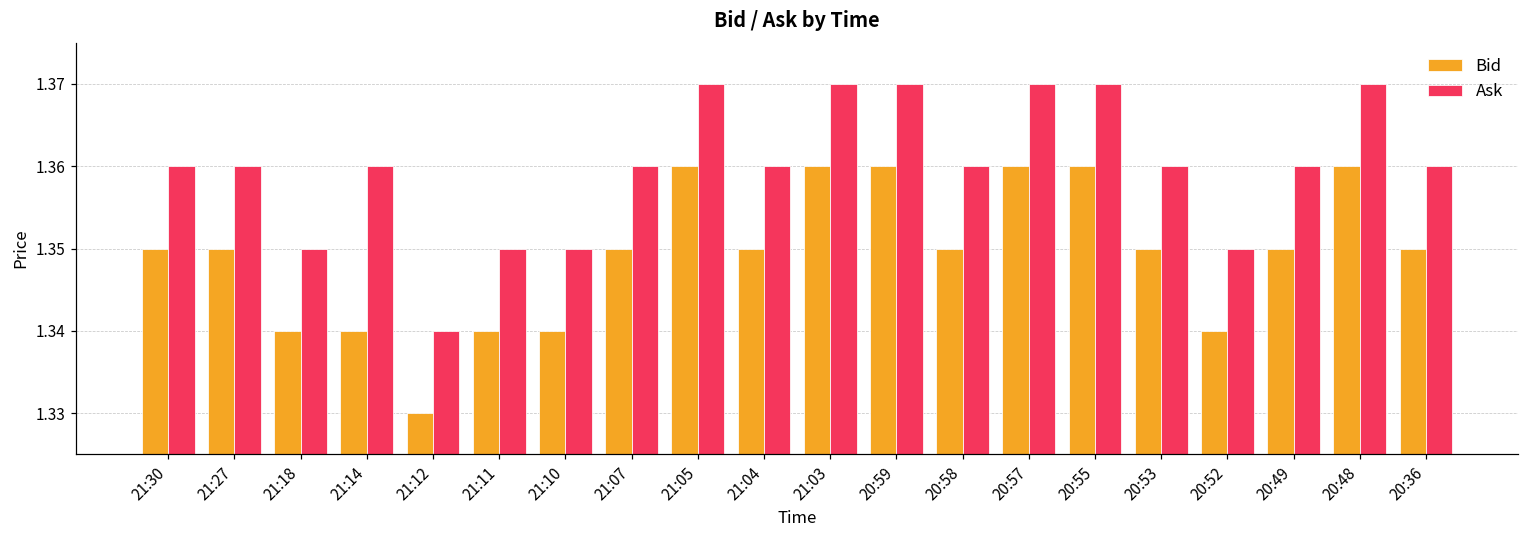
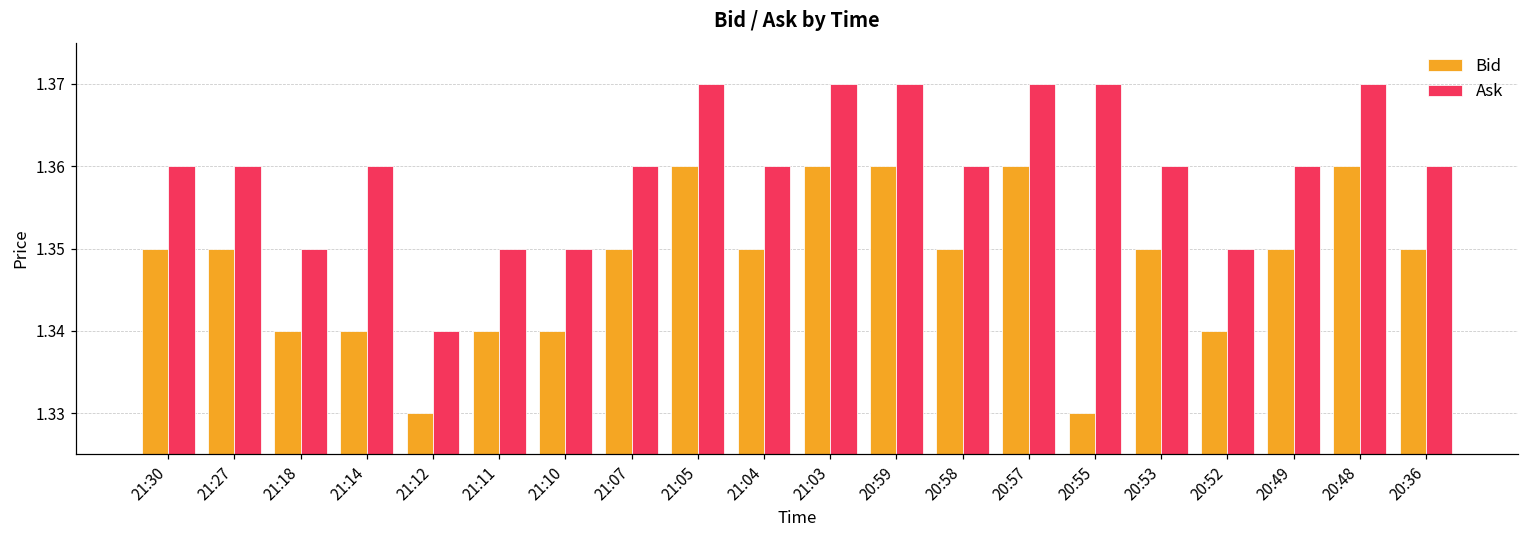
  {
    "Bid": {
      "21:30": 1.35,
      "21:27": 1.35,
      "21:18": 1.34,
      "21:14": 1.34,
      "21:12": 1.33,
      "21:11": 1.34,
      "21:10": 1.34,
      "21:07": 1.35,
      "21:05": 1.36,
      "21:04": 1.35,
      "21:03": 1.36,
      "20:59": 1.36,
      "20:58": 1.35,
      "20:57": 1.36,
-     "20:55": 1.36,
+     "20:55": 1.33,
      "20:53": 1.35,
      "20:52": 1.34,
      "20:49": 1.35,
      "20:48": 1.36,
      "20:36": 1.35
    },
    "Ask": {
      "21:30": 1.36,
      "21:27": 1.36,
      "21:18": 1.35,
      "21:14": 1.36,
      "21:12": 1.34,
      "21:11": 1.35,
      "21:10": 1.35,
      "21:07": 1.36,
      "21:05": 1.37,
      "21:04": 1.36,
      "21:03": 1.37,
      "20:59": 1.37,
      "20:58": 1.36,
      "20:57": 1.37,
      "20:55": 1.37,
      "20:53": 1.36,
      "20:52": 1.35,
      "20:49": 1.36,
      "20:48": 1.37,
      "20:36": 1.36
    }
  }
